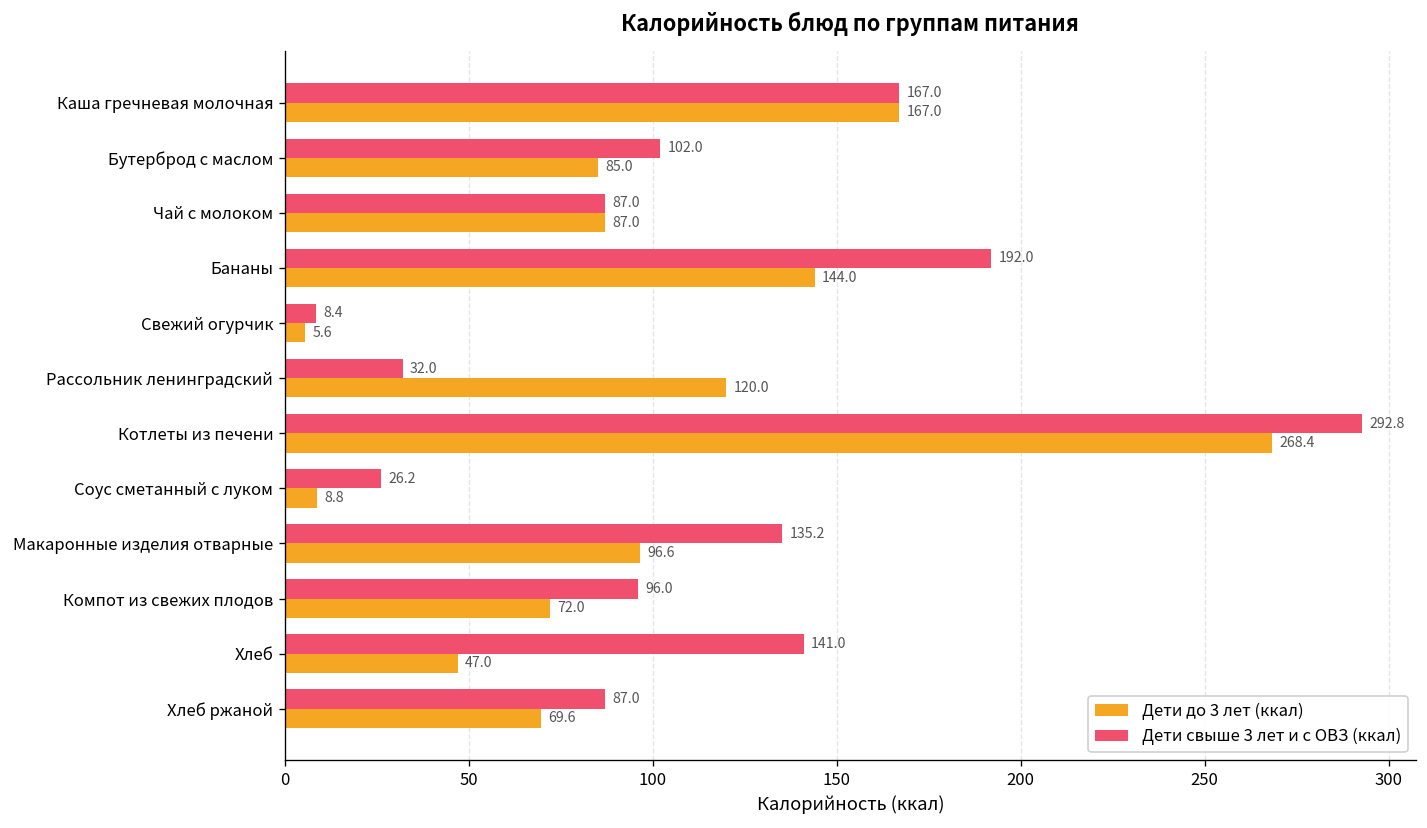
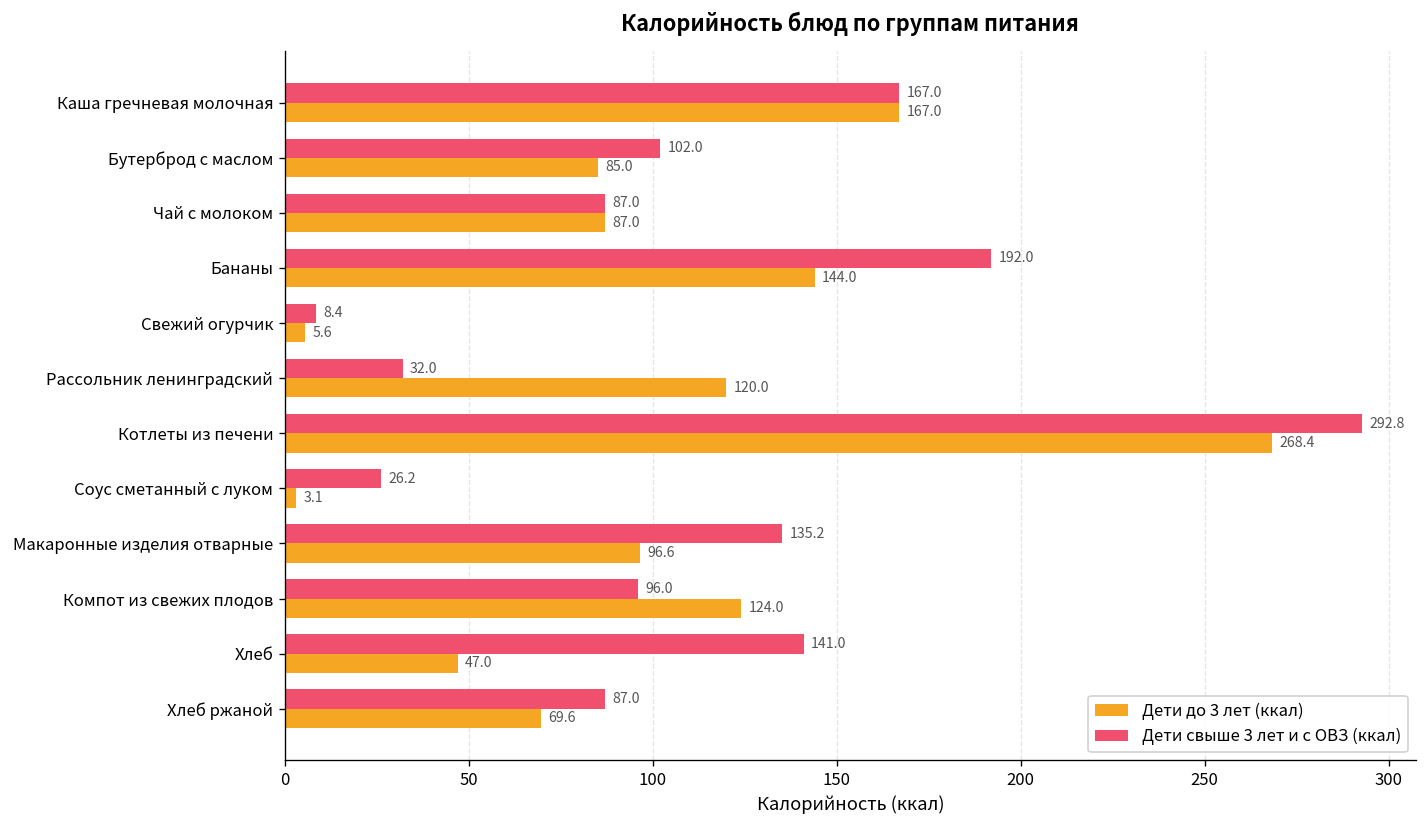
  {
    "Дети до 3 лет (ккал)": {
      "Каша гречневая молочная": 167.0,
      "Бутерброд с маслом": 85.0,
      "Чай с молоком": 87.0,
      "Бананы": 144.0,
      "Свежий огурчик": 5.6,
      "Рассольник ленинградский": 120.0,
      "Котлеты из печени": 268.4,
-     "Соус сметанный с луком": 8.8,
+     "Соус сметанный с луком": 3.1,
      "Макаронные изделия отварные": 96.6,
-     "Компот из свежих плодов": 72.0,
+     "Компот из свежих плодов": 124.0,
      "Хлеб": 47.0,
      "Хлеб ржаной": 69.6
    },
    "Дети свыше 3 лет и с ОВЗ (ккал)": {
      "Каша гречневая молочная": 167.0,
      "Бутерброд с маслом": 102.0,
      "Чай с молоком": 87.0,
      "Бананы": 192.0,
      "Свежий огурчик": 8.4,
      "Рассольник ленинградский": 32.0,
      "Котлеты из печени": 292.8,
      "Соус сметанный с луком": 26.2,
      "Макаронные изделия отварные": 135.2,
      "Компот из свежих плодов": 96.0,
      "Хлеб": 141.0,
      "Хлеб ржаной": 87.0
    }
  }
